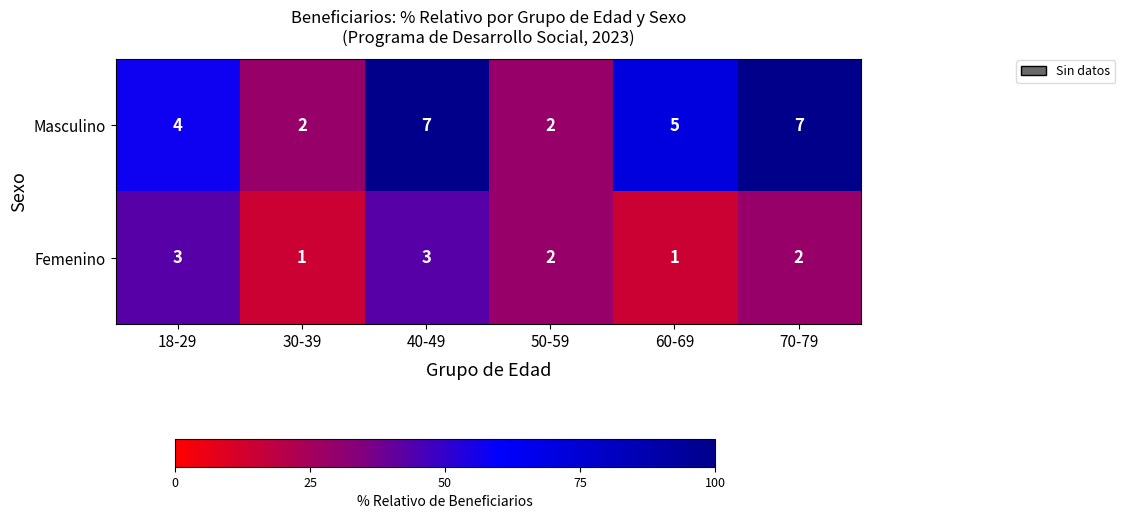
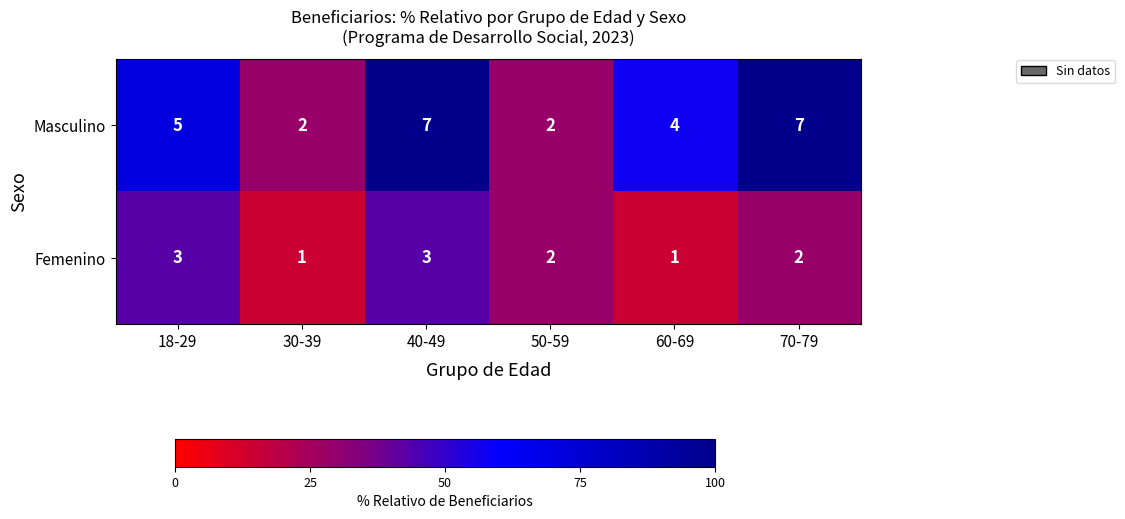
  {
    "Masculino": {
-     "18-29": 4,
+     "18-29": 5,
      "30-39": 2,
      "40-49": 7,
      "50-59": 2,
-     "60-69": 5,
+     "60-69": 4,
      "70-79": 7
    },
    "Femenino": {
      "18-29": 3,
      "30-39": 1,
      "40-49": 3,
      "50-59": 2,
      "60-69": 1,
      "70-79": 2
    }
  }
